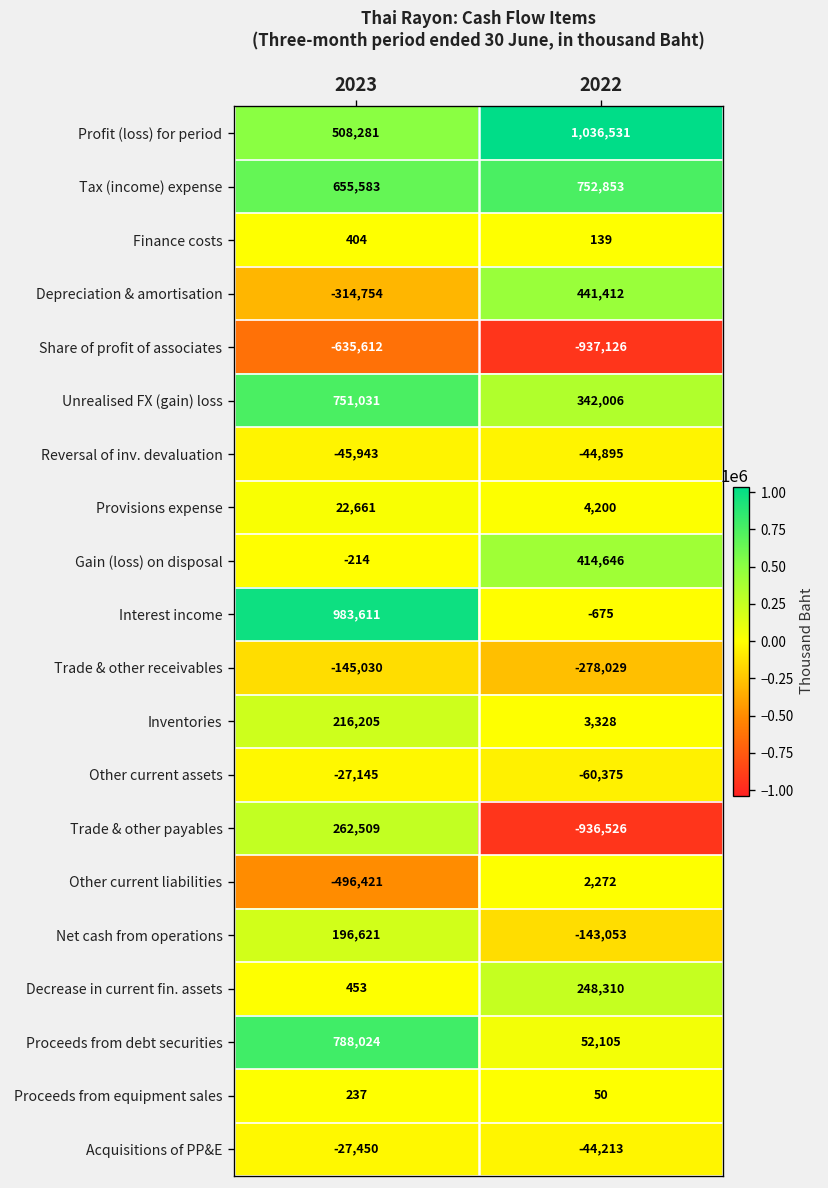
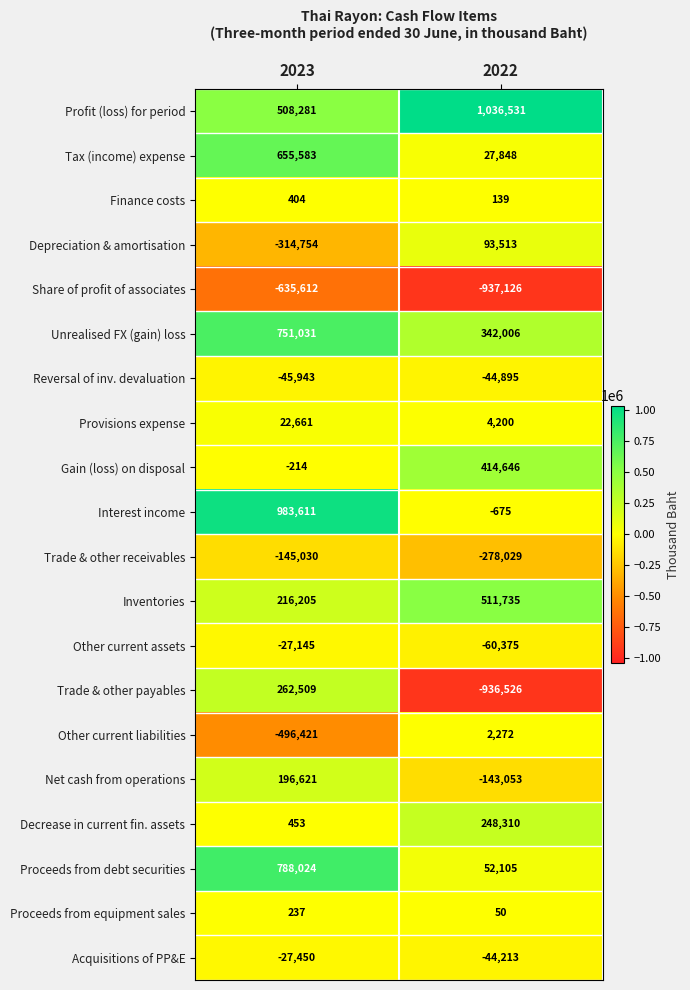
  {
    "Profit (loss) for period": {
      "2023": "508,281",
      "2022": "1,036,531"
    },
    "Tax (income) expense": {
      "2023": "655,583",
-     "2022": "752,853"
+     "2022": "27,848"
    },
    "Finance costs": {
      "2023": "404",
      "2022": "139"
    },
    "Depreciation & amortisation": {
      "2023": "-314,754",
-     "2022": "441,412"
+     "2022": "93,513"
    },
    "Share of profit of associates": {
      "2023": "-635,612",
      "2022": "-937,126"
    },
    "Unrealised FX (gain) loss": {
      "2023": "751,031",
      "2022": "342,006"
    },
    "Reversal of inv. devaluation": {
      "2023": "-45,943",
      "2022": "-44,895"
    },
    "Provisions expense": {
      "2023": "22,661",
      "2022": "4,200"
    },
    "Gain (loss) on disposal": {
      "2023": "-214",
      "2022": "414,646"
    },
    "Interest income": {
      "2023": "983,611",
      "2022": "-675"
    },
    "Trade & other receivables": {
      "2023": "-145,030",
      "2022": "-278,029"
    },
    "Inventories": {
      "2023": "216,205",
-     "2022": "3,328"
+     "2022": "511,735"
    },
    "Other current assets": {
      "2023": "-27,145",
      "2022": "-60,375"
    },
    "Trade & other payables": {
      "2023": "262,509",
      "2022": "-936,526"
    },
    "Other current liabilities": {
      "2023": "-496,421",
      "2022": "2,272"
    },
    "Net cash from operations": {
      "2023": "196,621",
      "2022": "-143,053"
    },
    "Decrease in current fin. assets": {
      "2023": "453",
      "2022": "248,310"
    },
    "Proceeds from debt securities": {
      "2023": "788,024",
      "2022": "52,105"
    },
    "Proceeds from equipment sales": {
      "2023": "237",
      "2022": "50"
    },
    "Acquisitions of PP&E": {
      "2023": "-27,450",
      "2022": "-44,213"
    }
  }
